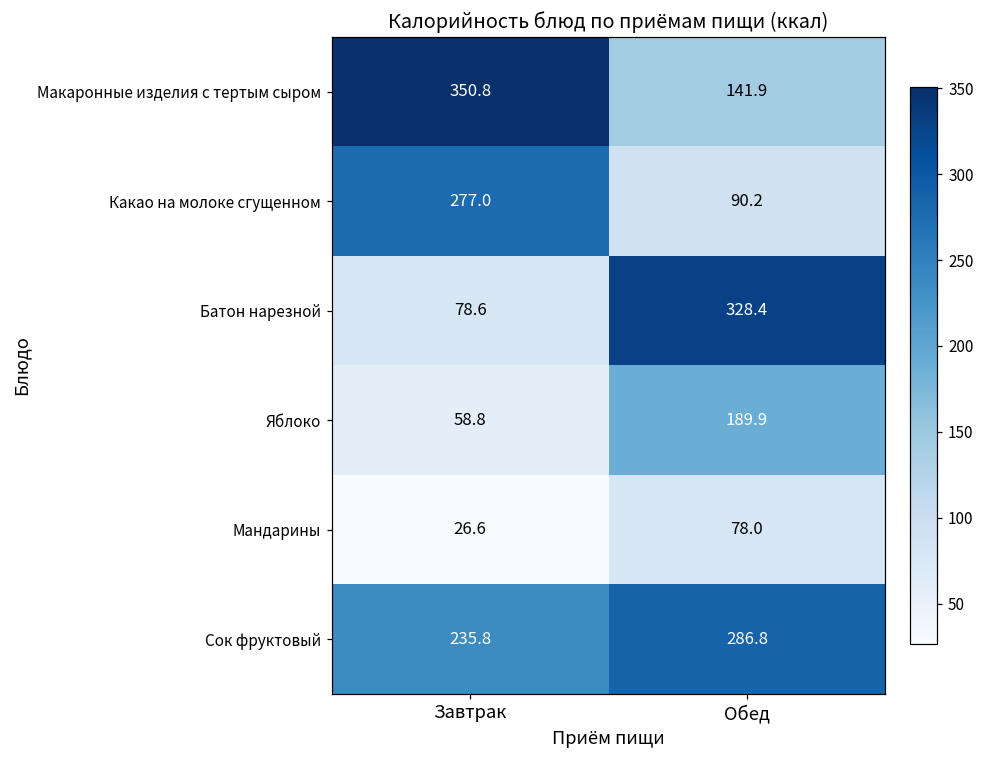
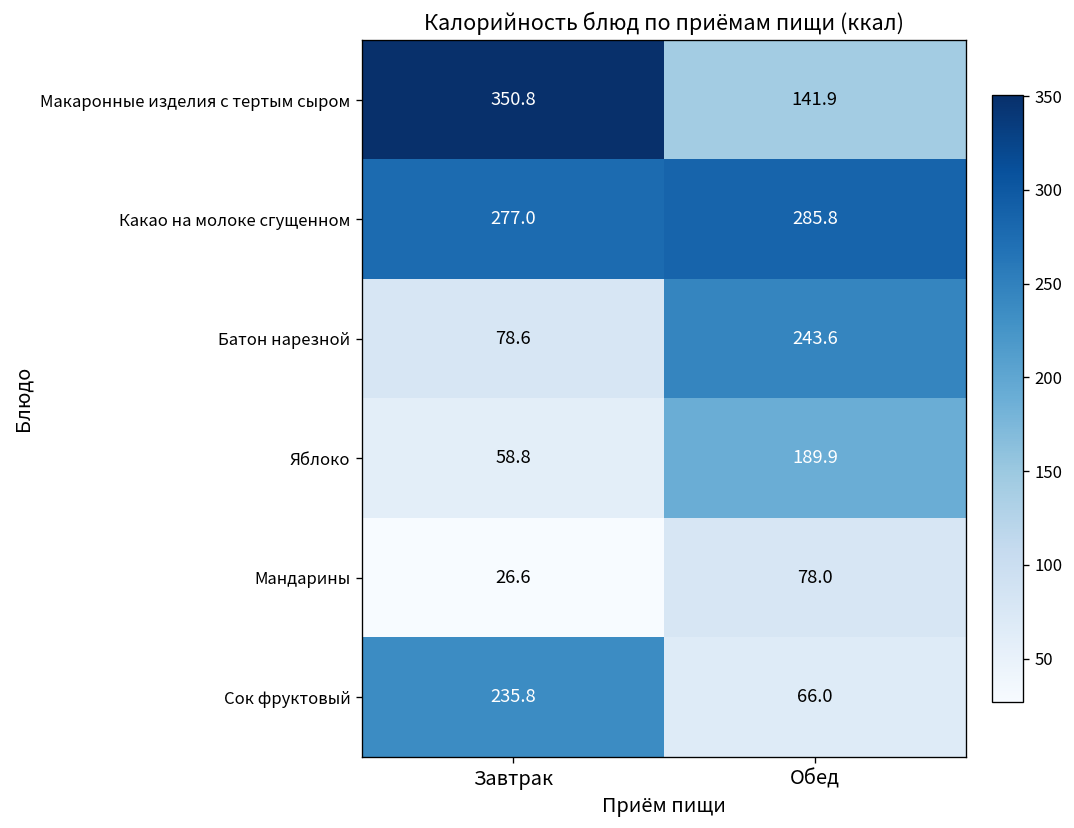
  {
    "Макаронные изделия с тертым сыром": {
      "Завтрак": 350.8,
      "Обед": 141.9
    },
    "Какао на молоке сгущенном": {
      "Завтрак": 277.0,
-     "Обед": 90.2
+     "Обед": 285.8
    },
    "Батон нарезной": {
      "Завтрак": 78.6,
-     "Обед": 328.4
+     "Обед": 243.6
    },
    "Яблоко": {
      "Завтрак": 58.8,
      "Обед": 189.9
    },
    "Мандарины": {
      "Завтрак": 26.6,
      "Обед": 78.0
    },
    "Сок фруктовый": {
      "Завтрак": 235.8,
-     "Обед": 286.8
+     "Обед": 66.0
    }
  }
